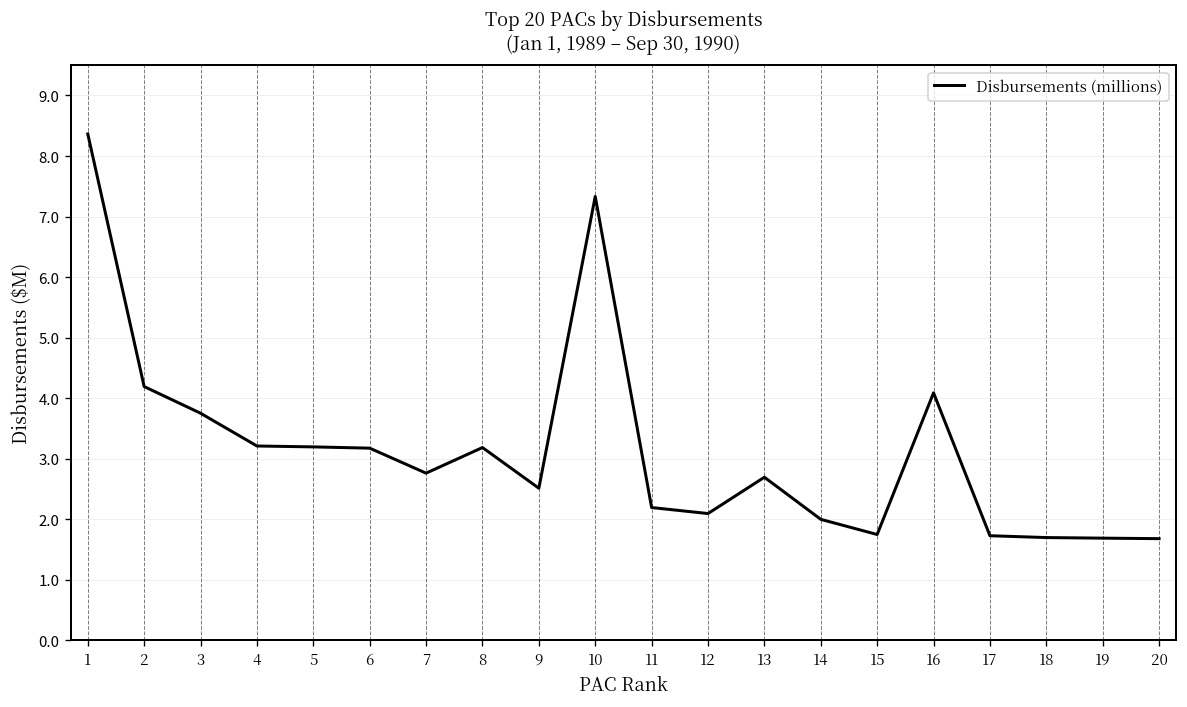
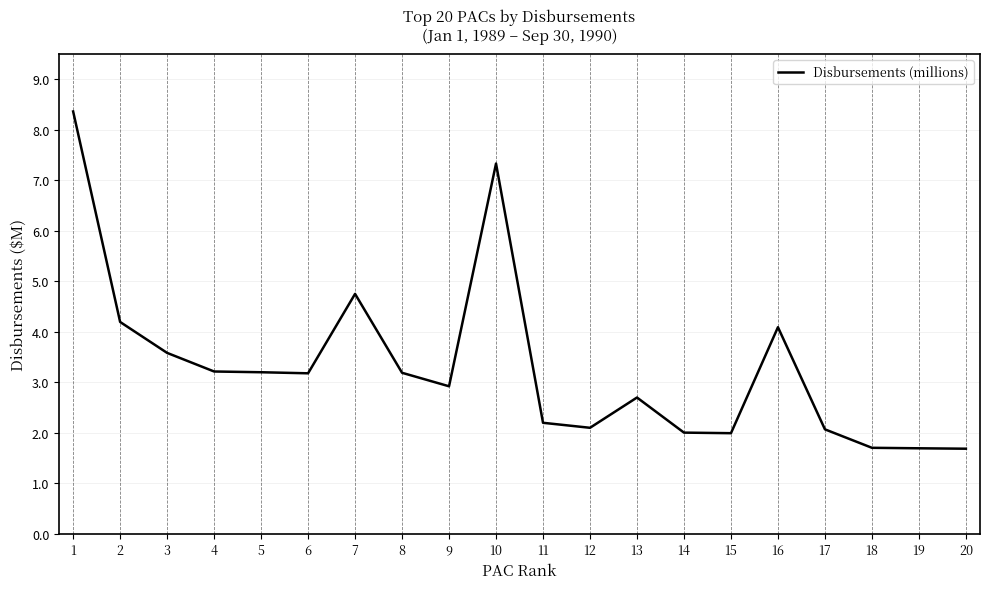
  {
    "1": 8.4,
    "2": 4.2,
-   "3": 3.8,
+   "3": 3.6,
    "4": 3.2,
    "5": 3.2,
    "6": 3.2,
-   "7": 2.8,
+   "7": 4.7,
    "8": 3.2,
-   "9": 2.5,
+   "9": 2.9,
    "10": 7.3,
    "11": 2.2,
    "12": 2.1,
    "13": 2.7,
    "14": 2.0,
-   "15": 1.7,
+   "15": 2.0,
    "16": 4.1,
-   "17": 1.7,
+   "17": 2.1,
    "18": 1.7,
    "19": 1.7,
    "20": 1.7
  }
